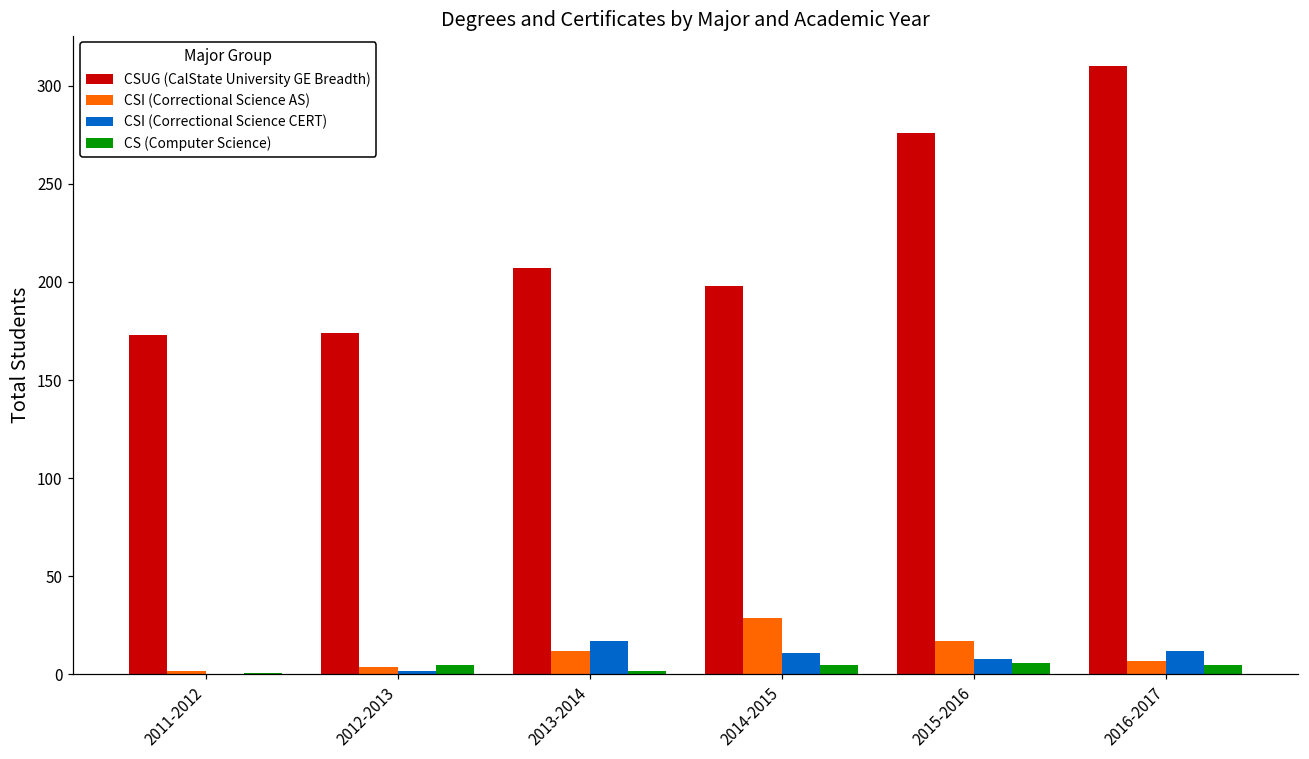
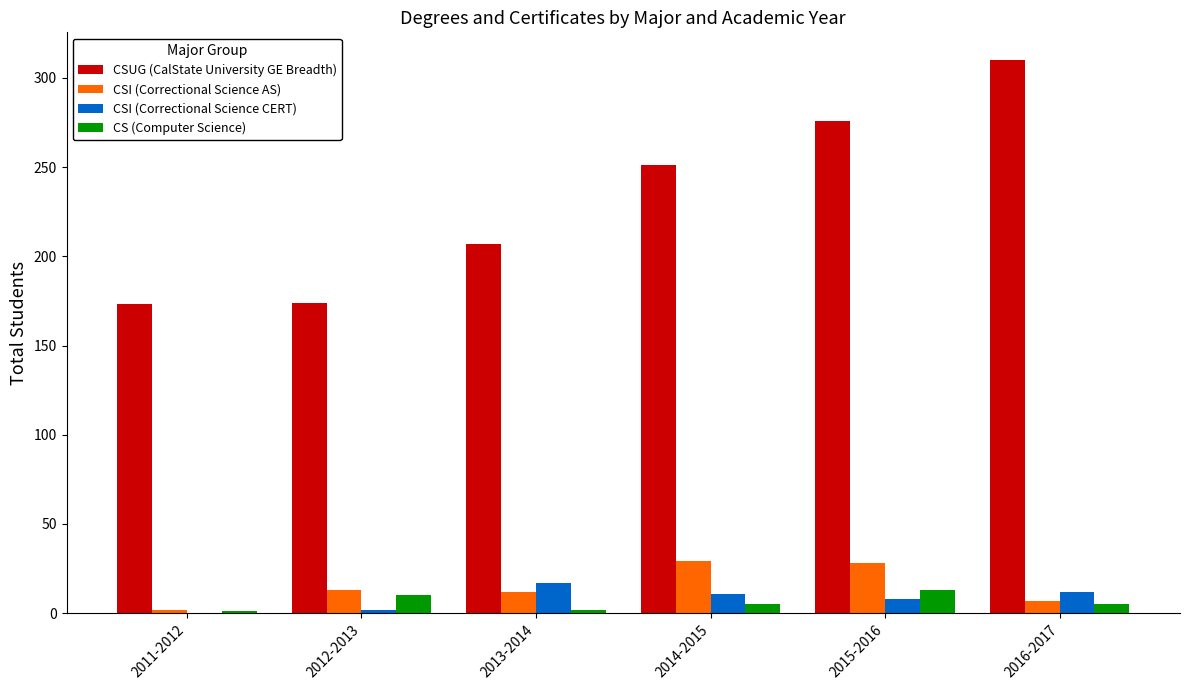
  {
    "CSUG (CalState University GE Breadth)": {
      "2011-2012": 173,
      "2012-2013": 174,
      "2013-2014": 207,
-     "2014-2015": 198,
+     "2014-2015": 251,
      "2015-2016": 276,
      "2016-2017": 310
    },
    "CSI (Correctional Science AS)": {
      "2011-2012": 2,
-     "2012-2013": 4,
+     "2012-2013": 13,
      "2013-2014": 12,
      "2014-2015": 29,
-     "2015-2016": 17,
+     "2015-2016": 28,
      "2016-2017": 7
    },
    "CSI (Correctional Science CERT)": {
      "2011-2012": 0,
      "2012-2013": 2,
      "2013-2014": 17,
      "2014-2015": 11,
      "2015-2016": 8,
      "2016-2017": 12
    },
    "CS (Computer Science)": {
-     "2012-2013": 5,
+     "2012-2013": 10,
      "2013-2014": 2,
      "2014-2015": 5,
-     "2015-2016": 6,
+     "2015-2016": 13,
      "2016-2017": 5
    }
  }
